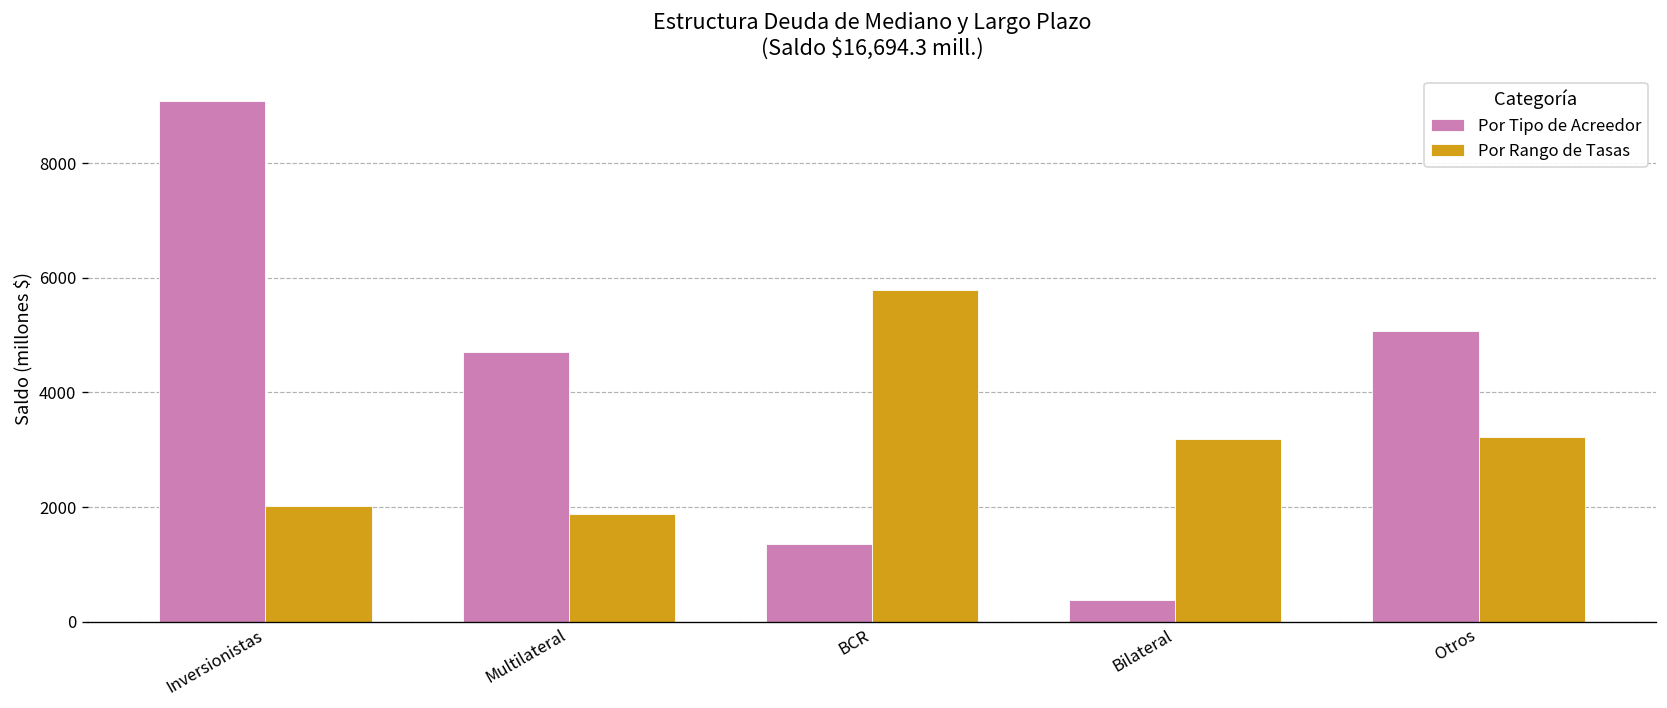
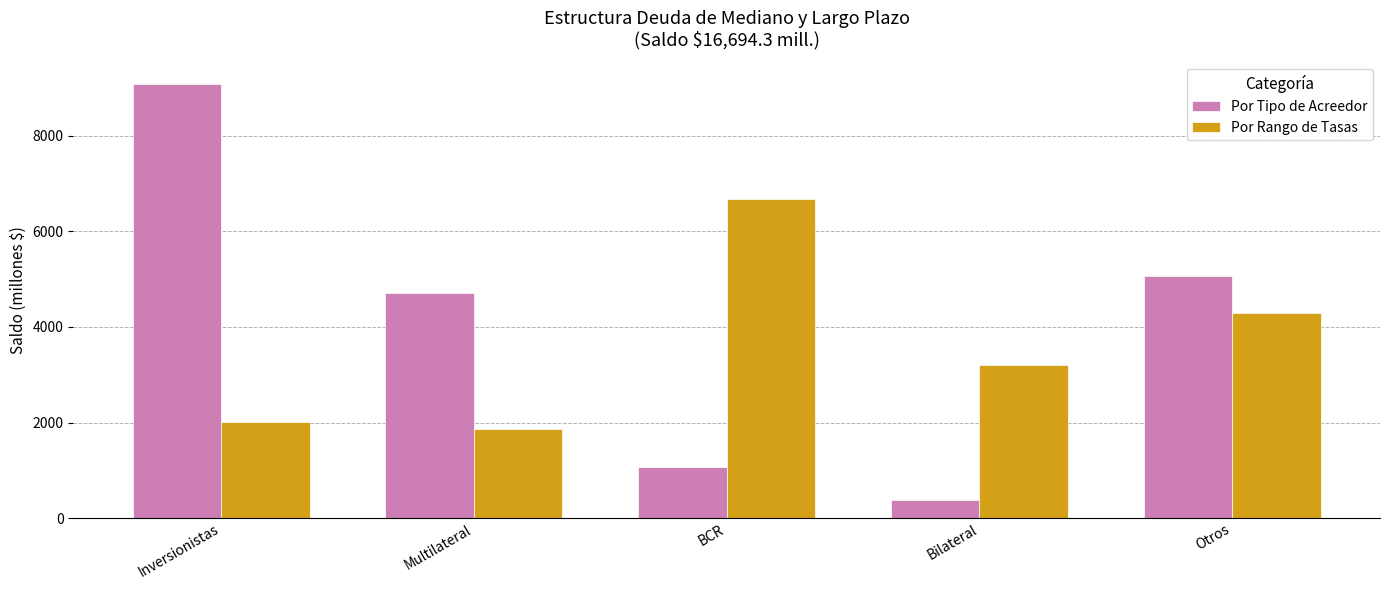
  {
    "Por Tipo de Acreedor": {
      "Inversionistas": 9100,
      "Multilateral": 4700,
-     "BCR": 1400,
+     "BCR": 1100,
      "Bilateral": 400,
      "Otros": 5100
    },
    "Por Rango de Tasas": {
      "Inversionistas": 2000,
      "Multilateral": 1900,
-     "BCR": 5800,
+     "BCR": 6700,
      "Bilateral": 3200,
-     "Otros": 3200
+     "Otros": 4300
    }
  }
